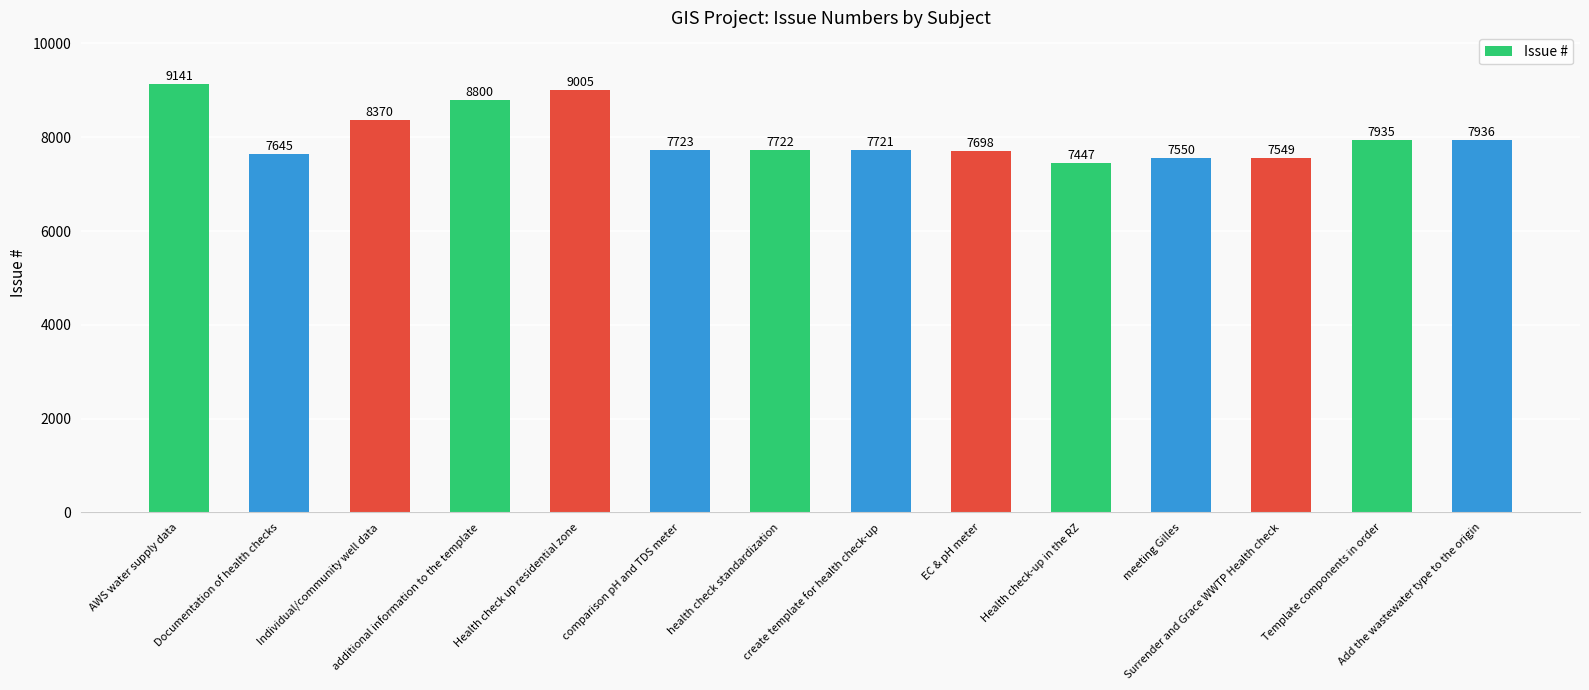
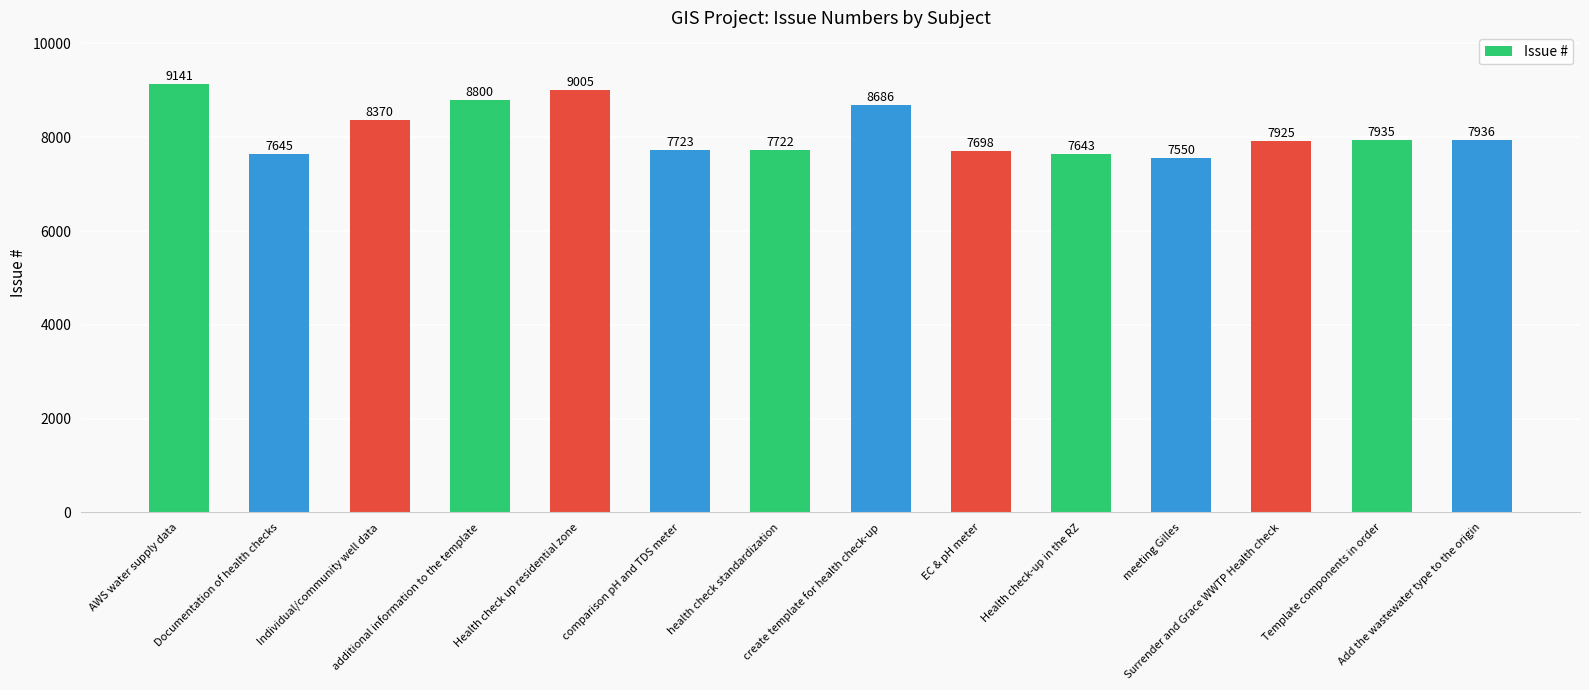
  {
    "AWS water supply data": 9141,
    "Documentation of health checks": 7645,
    "Individual/community well data": 8370,
    "additional information to the template": 8800,
    "Health check up residential zone": 9005,
    "comparison pH and TDS meter": 7723,
    "health check standardization": 7722,
-   "create template for health check-up": 7721,
+   "create template for health check-up": 8686,
    "EC & pH meter": 7698,
-   "Health check-up in the RZ": 7447,
+   "Health check-up in the RZ": 7643,
    "meeting Gilles": 7550,
-   "Surrender and Grace WWTP Health check": 7549,
+   "Surrender and Grace WWTP Health check": 7925,
    "Template components in order": 7935,
    "Add the wastewater type to the origin": 7936
  }
